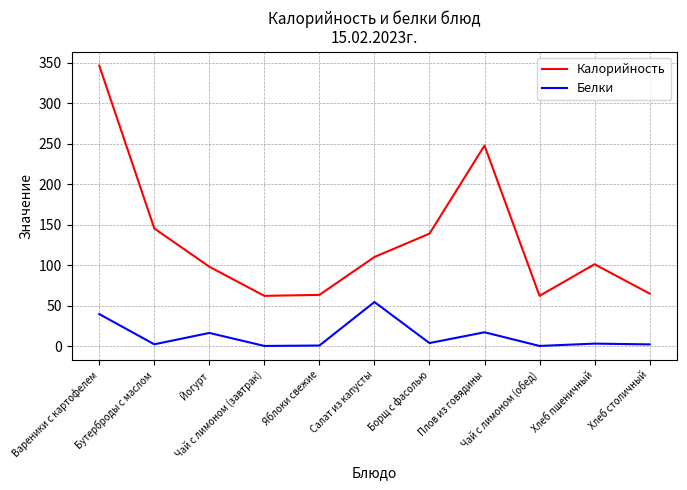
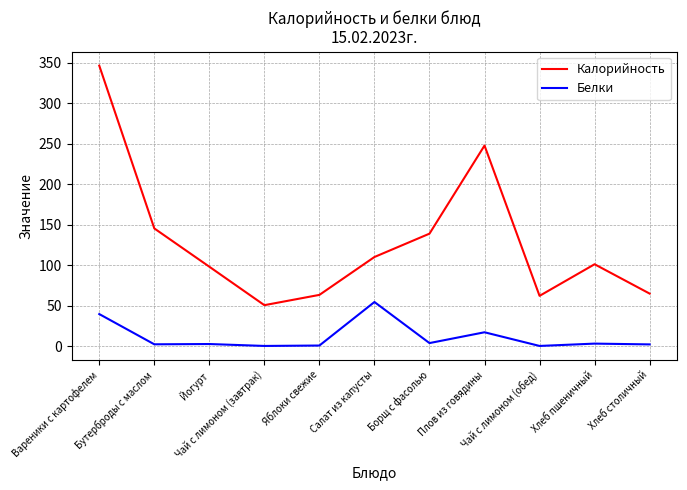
  {
    "Калорийность": {
      "Вареники с картофелем": 350,
      "Бутерброды с маслом": 150,
      "Йогурт": 100,
-     "Чай с лимоном (завтрак)": 60,
+     "Чай с лимоном (завтрак)": 50,
      "Яблоки свежие": 60,
      "Салат из капусты": 110,
      "Борщ с фасолью": 140,
      "Плов из говядины": 250,
      "Чай с лимоном (обед)": 60,
      "Хлеб пшеничный": 100,
      "Хлеб столичный": 60
    },
    "Белки": {
      "Вареники с картофелем": 40,
      "Бутерброды с маслом": 0,
-     "Йогурт": 20,
+     "Йогурт": 0,
      "Чай с лимоном (завтрак)": 0,
      "Яблоки свежие": 0,
      "Салат из капусты": 50,
      "Борщ с фасолью": 0,
      "Плов из говядины": 20,
      "Чай с лимоном (обед)": 0,
      "Хлеб пшеничный": 0,
      "Хлеб столичный": 0
    }
  }
